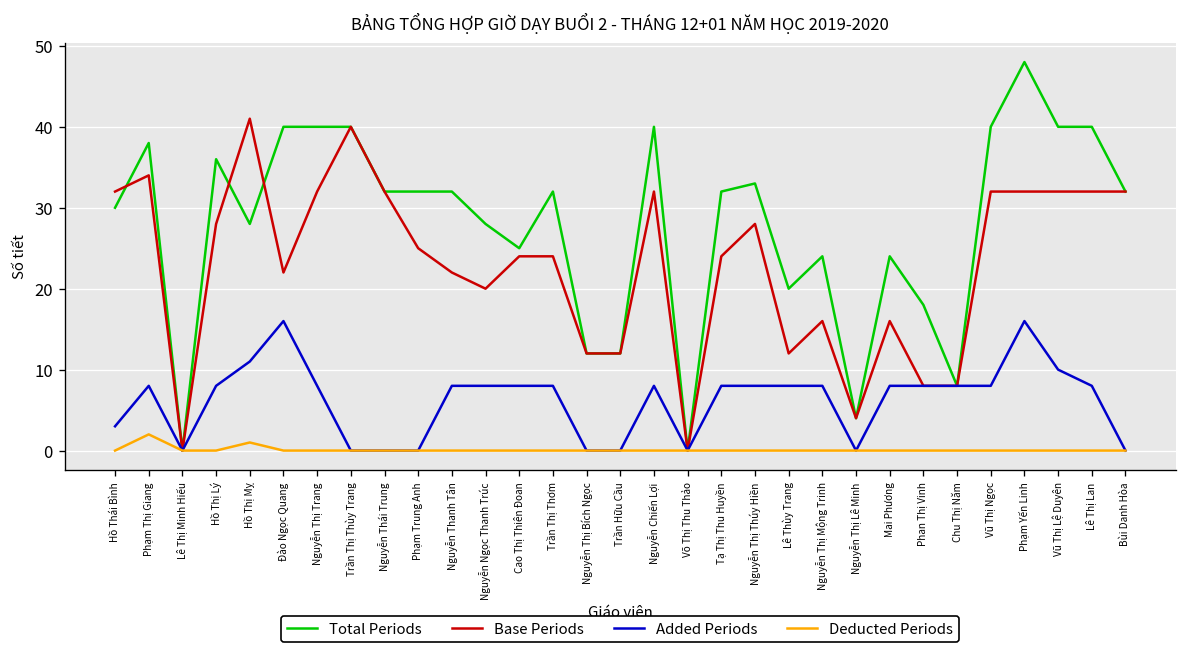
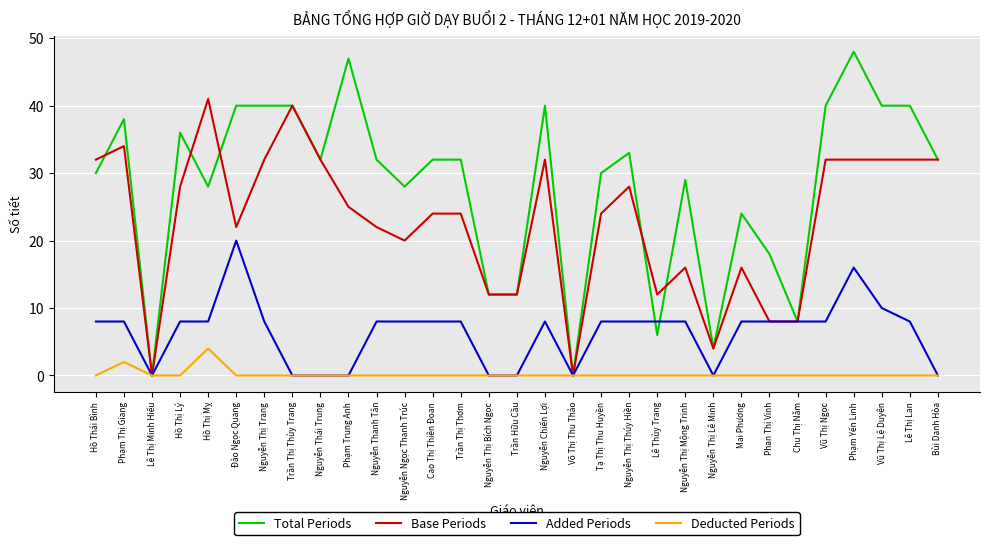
  {
    "Total Periods": {
      "Hồ Thái Bình": 30,
      "Phạm Thị Giang": 38,
      "Hồ Thị Lý": 36,
      "Hồ Thị Mỵ": 28,
      "Đào Ngọc Quang": 40,
      "Nguyễn Thị Trang": 40,
-     "Phạm Trung Anh": 32,
+     "Phạm Trung Anh": 47,
      "Nguyễn Thanh Tân": 32,
      "Nguyễn Ngọc Thanh Trúc": 28,
-     "Cao Thị Thiên Đoan": 25,
+     "Cao Thị Thiên Đoan": 32,
      "Trần Thị Thơm": 32,
      "Nguyễn Chiến Lợi": 40,
-     "Tạ Thị Thu Huyền": 32,
+     "Tạ Thị Thu Huyền": 30,
      "Nguyễn Thị Thúy Hiền": 33,
-     "Lê Thùy Trang": 20,
-     "Nguyễn Thị Mộng Trinh": 24,
+     "Lê Thùy Trang": 6,
+     "Nguyễn Thị Mộng Trinh": 29,
      "Mai Phương": 24,
      "Phan Thị Vinh": 18,
      "Vũ Thị Ngọc": 40,
      "Phạm Yến Linh": 48,
      "Vũ Thị Lệ Duyên": 40,
      "Lê Thị Lan": 40
    },
    "Base Periods": {
      "Hồ Thái Bình": 32,
      "Phạm Thị Giang": 34,
      "Hồ Thị Lý": 28,
      "Hồ Thị Mỵ": 41,
      "Đào Ngọc Quang": 22,
      "Nguyễn Thị Trang": 32,
      "Phạm Trung Anh": 25,
      "Nguyễn Thanh Tân": 22,
      "Nguyễn Ngọc Thanh Trúc": 20,
      "Cao Thị Thiên Đoan": 24,
      "Trần Thị Thơm": 24,
      "Nguyễn Chiến Lợi": 32,
      "Tạ Thị Thu Huyền": 24,
      "Nguyễn Thị Thúy Hiền": 28,
      "Lê Thùy Trang": 12,
      "Nguyễn Thị Mộng Trinh": 16,
      "Mai Phương": 16,
      "Vũ Thị Ngọc": 32,
      "Phạm Yến Linh": 32,
      "Vũ Thị Lệ Duyên": 32,
      "Lê Thị Lan": 32
    },
    "Added Periods": {
-     "Hồ Thái Bình": 3,
+     "Hồ Thái Bình": 8,
      "Phạm Thị Giang": 8,
      "Hồ Thị Lý": 8,
-     "Hồ Thị Mỵ": 11,
-     "Đào Ngọc Quang": 16,
+     "Hồ Thị Mỵ": 8,
+     "Đào Ngọc Quang": 20,
      "Nguyễn Thị Trang": 8,
      "Nguyễn Thanh Tân": 8,
      "Nguyễn Ngọc Thanh Trúc": 8,
      "Cao Thị Thiên Đoan": 8,
      "Trần Thị Thơm": 8,
      "Nguyễn Chiến Lợi": 8,
      "Tạ Thị Thu Huyền": 8,
      "Nguyễn Thị Thúy Hiền": 8,
      "Lê Thùy Trang": 8,
      "Nguyễn Thị Mộng Trinh": 8,
      "Mai Phương": 8,
      "Vũ Thị Ngọc": 8,
      "Phạm Yến Linh": 16,
      "Vũ Thị Lệ Duyên": 10,
      "Lê Thị Lan": 8
    },
    "Deducted Periods": {
      "Hồ Thái Bình": 0,
      "Phạm Thị Giang": 2,
      "Hồ Thị Lý": 0,
-     "Hồ Thị Mỵ": 1,
+     "Hồ Thị Mỵ": 4,
      "Đào Ngọc Quang": 0,
      "Nguyễn Thị Trang": 0,
      "Nguyễn Thanh Tân": 0,
      "Nguyễn Ngọc Thanh Trúc": 0,
      "Cao Thị Thiên Đoan": 0,
      "Trần Thị Thơm": 0,
      "Nguyễn Chiến Lợi": 0,
      "Tạ Thị Thu Huyền": 0,
      "Nguyễn Thị Thúy Hiền": 0,
      "Lê Thùy Trang": 0,
      "Nguyễn Thị Mộng Trinh": 0,
      "Mai Phương": 0,
      "Phan Thị Vinh": 0,
      "Chu Thị Năm": 0,
      "Vũ Thị Ngọc": 0,
      "Phạm Yến Linh": 0,
      "Vũ Thị Lệ Duyên": 0,
      "Lê Thị Lan": 0
    }
  }
